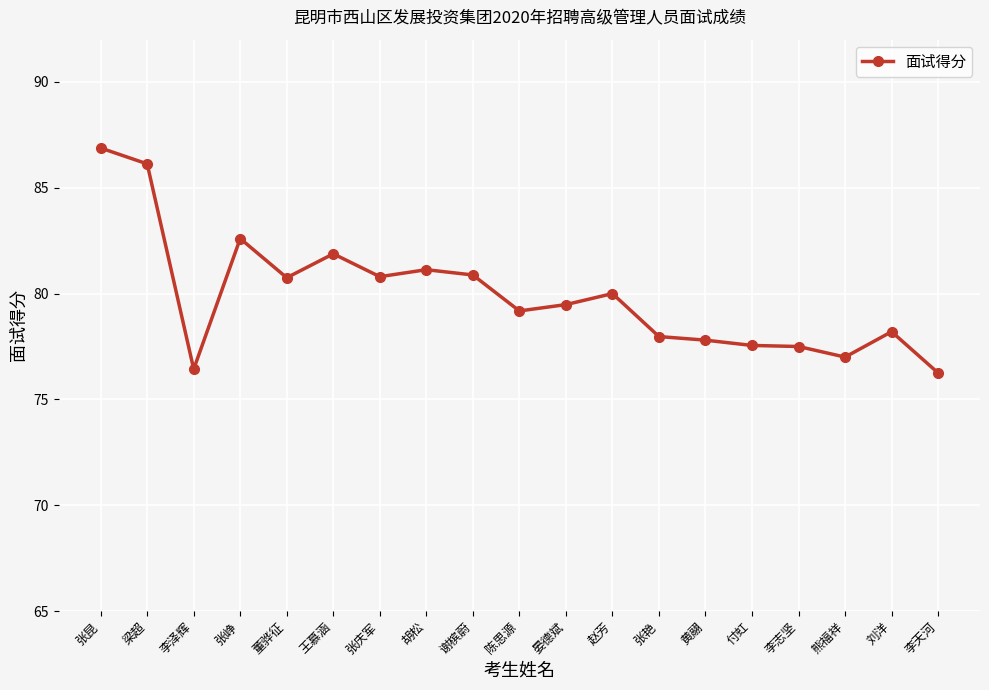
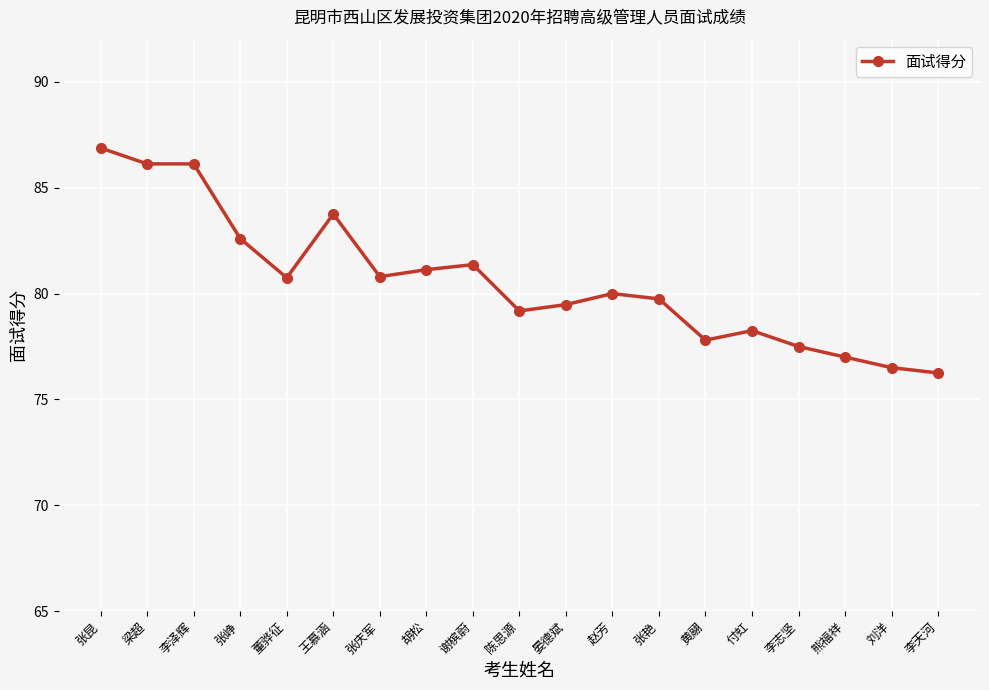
  {
    "张昆": 86.9,
    "梁超": 86.1,
-   "李泽辉": 76.4,
+   "李泽辉": 86.1,
    "张峥": 82.6,
    "董骅征": 80.8,
-   "王慕涵": 81.9,
+   "王慕涵": 83.8,
    "张庆军": 80.8,
    "胡松": 81.1,
-   "谢槟蔚": 80.9,
+   "谢槟蔚": 81.4,
    "陈思源": 79.2,
    "晏德斌": 79.5,
    "赵芳": 80.0,
-   "张艳": 78.0,
+   "张艳": 79.8,
    "黄翮": 77.8,
-   "付虹": 77.6,
+   "付虹": 78.3,
    "李志坚": 77.5,
    "熊福祥": 77.0,
-   "刘洋": 78.2,
+   "刘洋": 76.5,
    "李天河": 76.3
  }
